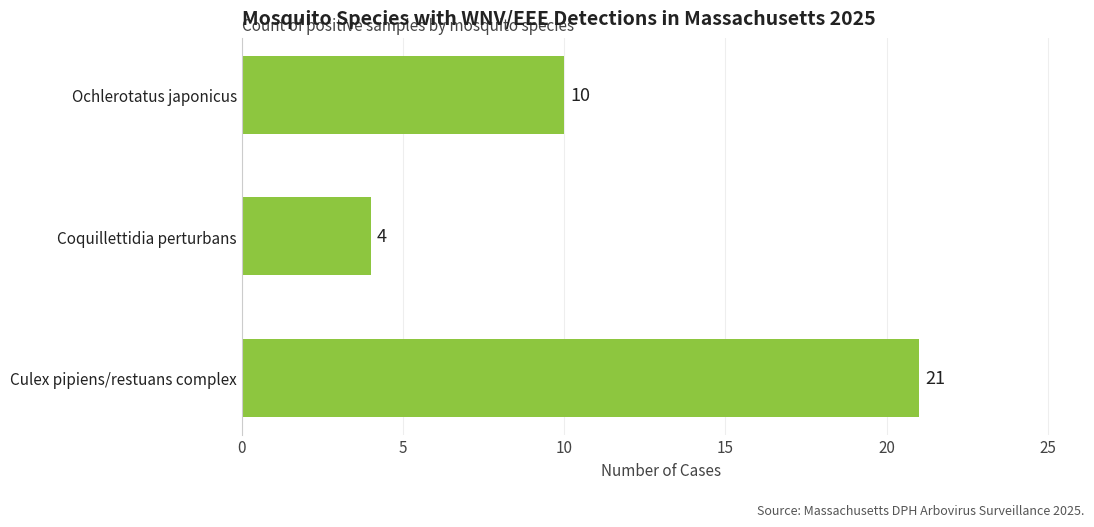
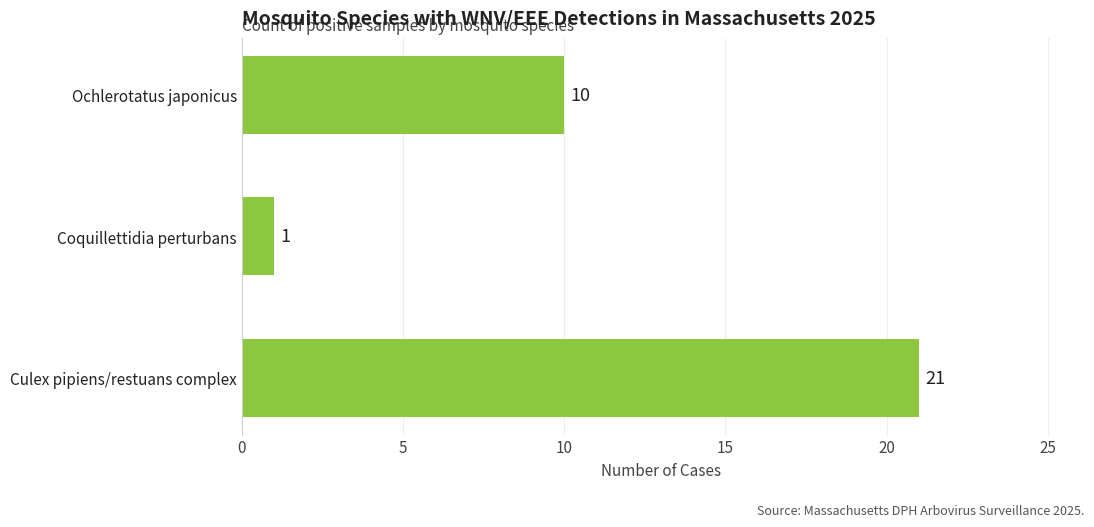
  {
    "Ochlerotatus japonicus": 10,
-   "Coquillettidia perturbans": 4,
+   "Coquillettidia perturbans": 1,
    "Culex pipiens/restuans complex": 21
  }
